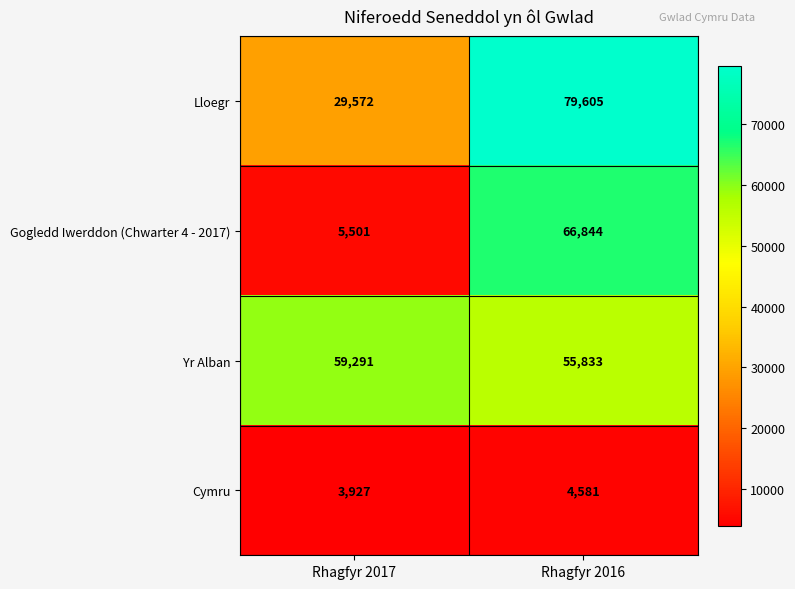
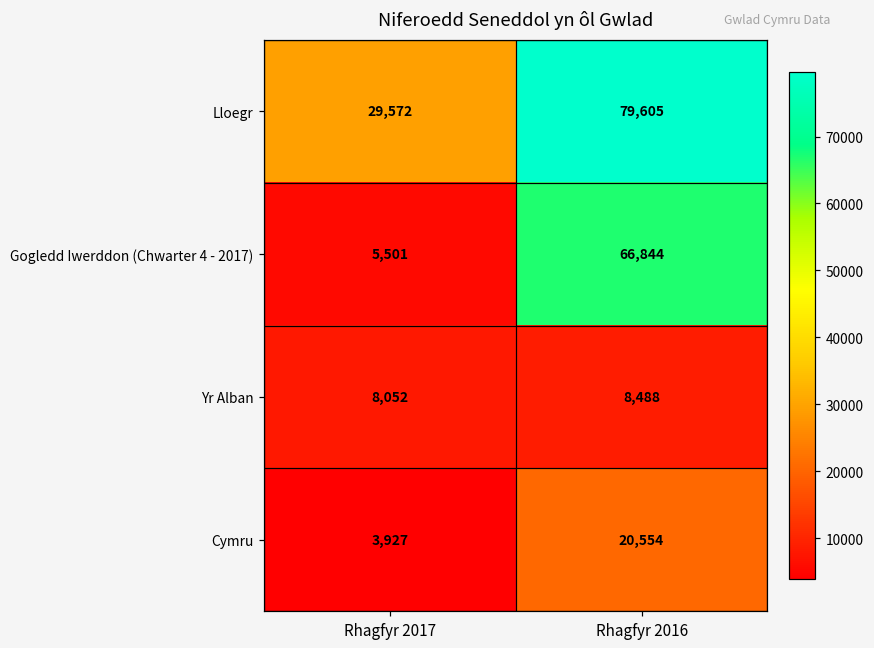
  {
    "Lloegr": {
      "Rhagfyr 2017": "29,572",
      "Rhagfyr 2016": "79,605"
    },
    "Gogledd Iwerddon (Chwarter 4 - 2017)": {
      "Rhagfyr 2017": "5,501",
      "Rhagfyr 2016": "66,844"
    },
    "Yr Alban": {
-     "Rhagfyr 2017": "59,291",
-     "Rhagfyr 2016": "55,833"
+     "Rhagfyr 2017": "8,052",
+     "Rhagfyr 2016": "8,488"
    },
    "Cymru": {
      "Rhagfyr 2017": "3,927",
-     "Rhagfyr 2016": "4,581"
+     "Rhagfyr 2016": "20,554"
    }
  }
